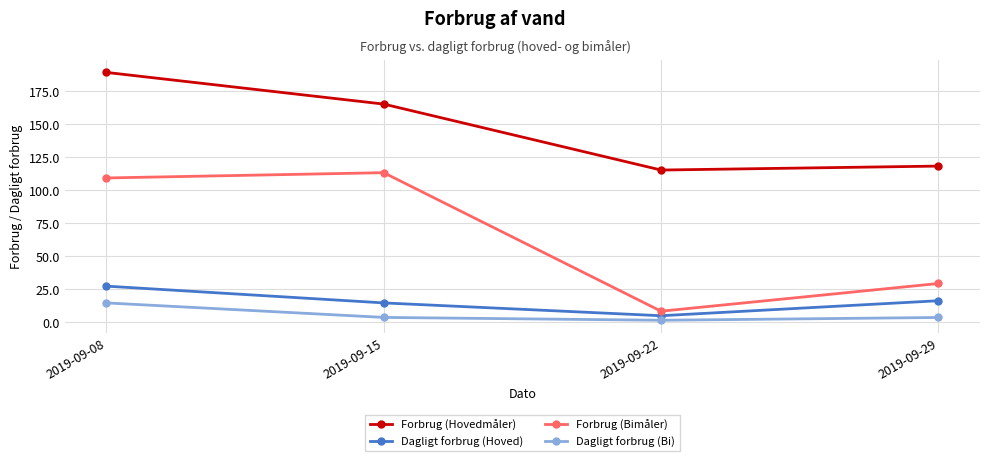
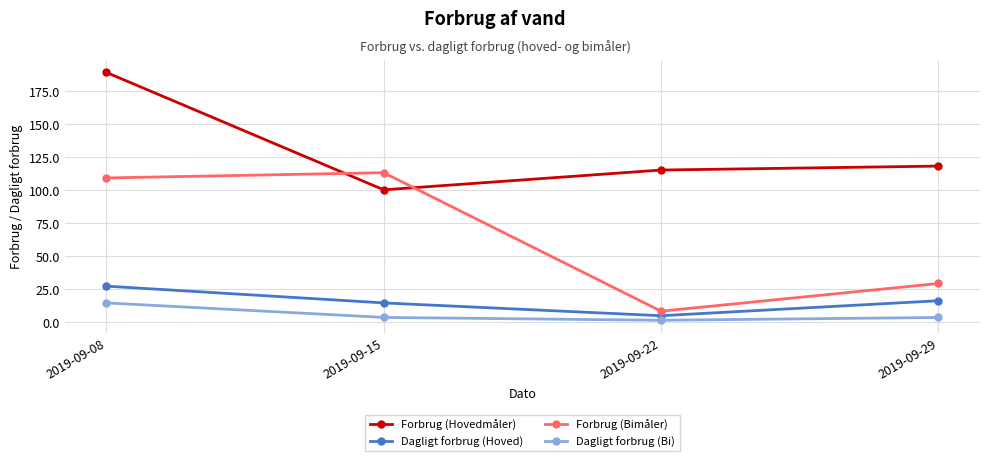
  {
    "Forbrug (Hovedmåler)": {
      "2019-09-08": 189,
-     "2019-09-15": 165,
+     "2019-09-15": 100,
      "2019-09-22": 115,
      "2019-09-29": 118
    },
    "Dagligt forbrug (Hoved)": {
      "2019-09-08": 27,
      "2019-09-15": 14,
      "2019-09-22": 5,
      "2019-09-29": 16
    },
    "Forbrug (Bimåler)": {
      "2019-09-08": 109,
      "2019-09-15": 113,
      "2019-09-22": 8,
      "2019-09-29": 29
    },
    "Dagligt forbrug (Bi)": {
      "2019-09-08": 14,
      "2019-09-15": 3,
      "2019-09-22": 1,
      "2019-09-29": 3
    }
  }
